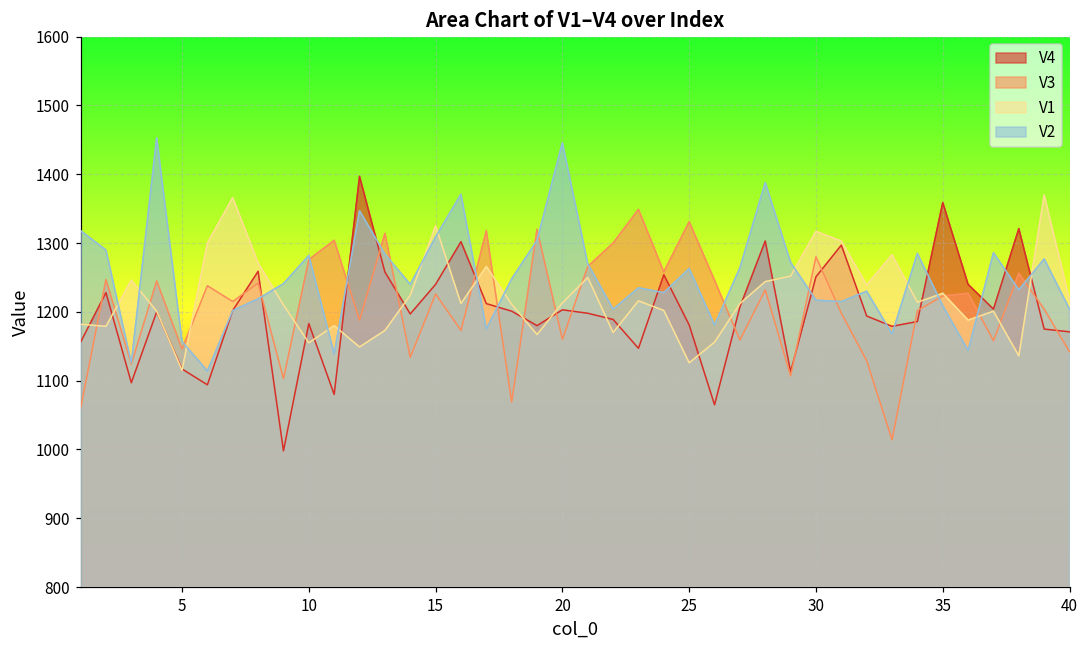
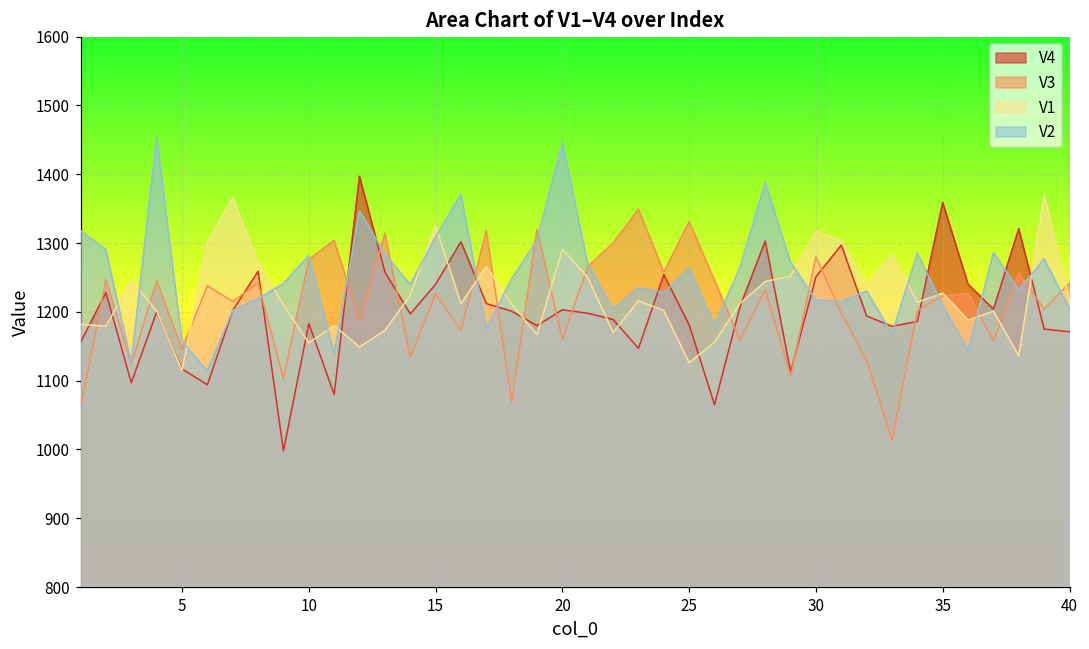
  {
    "V4": {
      "10": 1180,
      "15": 1240,
      "20": 1200,
      "25": 1180,
      "30": 1250,
      "35": 1360,
      "40": 1170
    },
    "V3": {
      "5": 1150,
      "10": 1280,
      "15": 1230,
      "20": 1160,
      "25": 1330,
      "30": 1280,
-     "40": 1140
+     "40": 1240
    },
    "V1": {
      "10": 1160,
      "15": 1330,
-     "20": 1210,
+     "20": 1290,
      "25": 1130,
      "30": 1320,
      "40": 1220
    },
    "V2": {
      "5": 1160,
      "10": 1280,
      "15": 1310,
      "20": 1450,
      "25": 1260,
      "30": 1220,
      "35": 1210,
      "40": 1200
    }
  }
